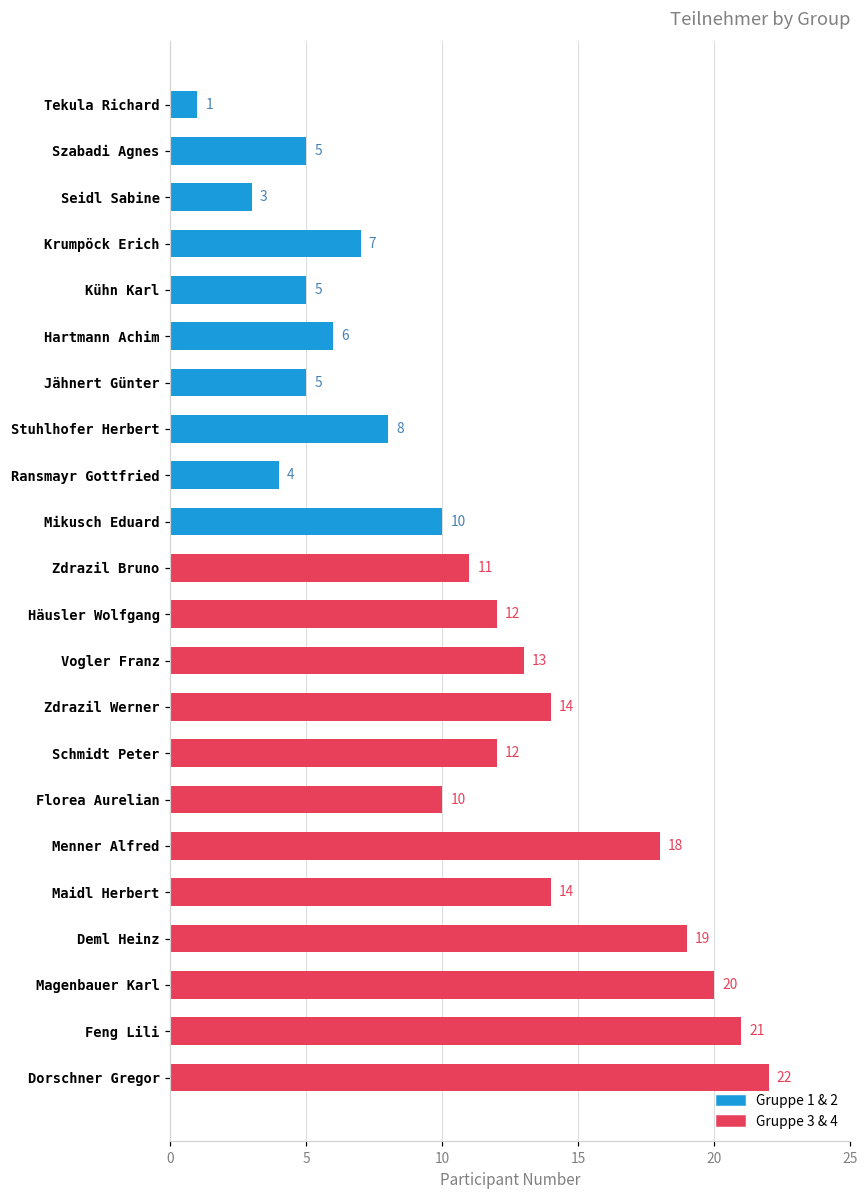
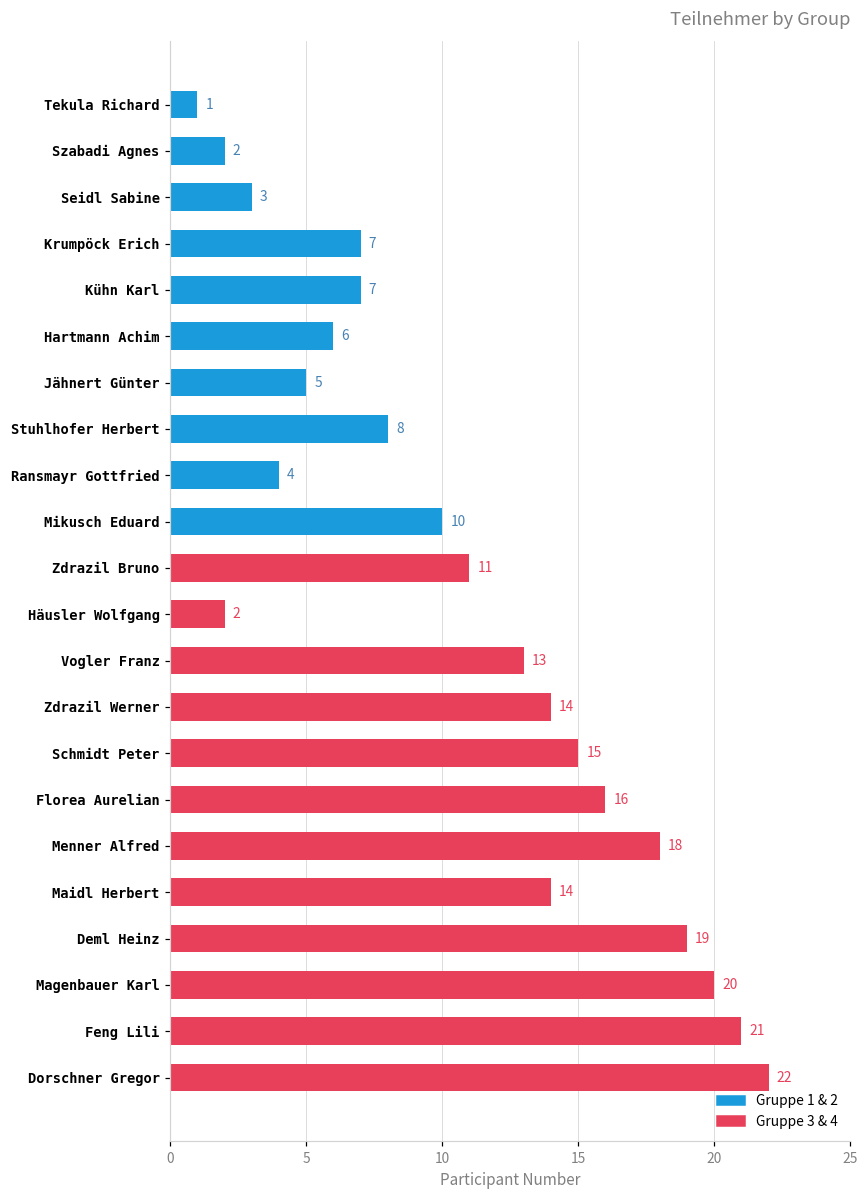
  {
    "Tekula Richard": 1,
-   "Szabadi Agnes": 5,
+   "Szabadi Agnes": 2,
    "Seidl Sabine": 3,
    "Krumpöck Erich": 7,
-   "Kühn Karl": 5,
+   "Kühn Karl": 7,
    "Hartmann Achim": 6,
    "Jähnert Günter": 5,
    "Stuhlhofer Herbert": 8,
    "Ransmayr Gottfried": 4,
    "Mikusch Eduard": 10,
    "Zdrazil Bruno": 11,
-   "Häusler Wolfgang": 12,
+   "Häusler Wolfgang": 2,
    "Vogler Franz": 13,
    "Zdrazil Werner": 14,
-   "Schmidt Peter": 12,
-   "Florea Aurelian": 10,
+   "Schmidt Peter": 15,
+   "Florea Aurelian": 16,
    "Menner Alfred": 18,
    "Maidl Herbert": 14,
    "Deml Heinz": 19,
    "Magenbauer Karl": 20,
    "Feng Lili": 21,
    "Dorschner Gregor": 22
  }
